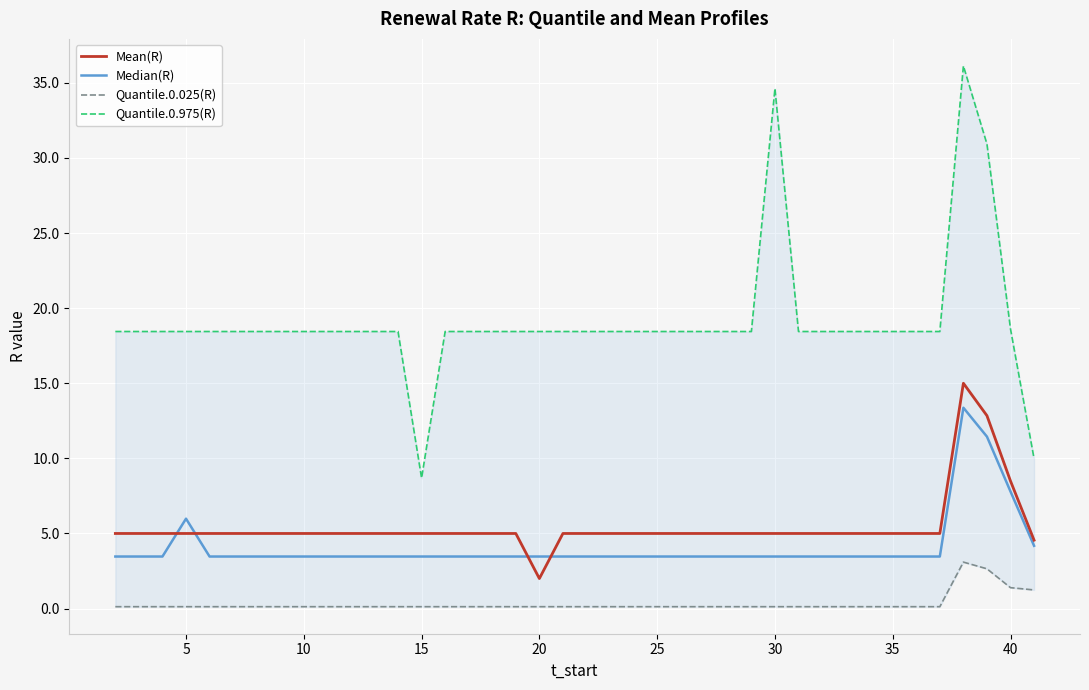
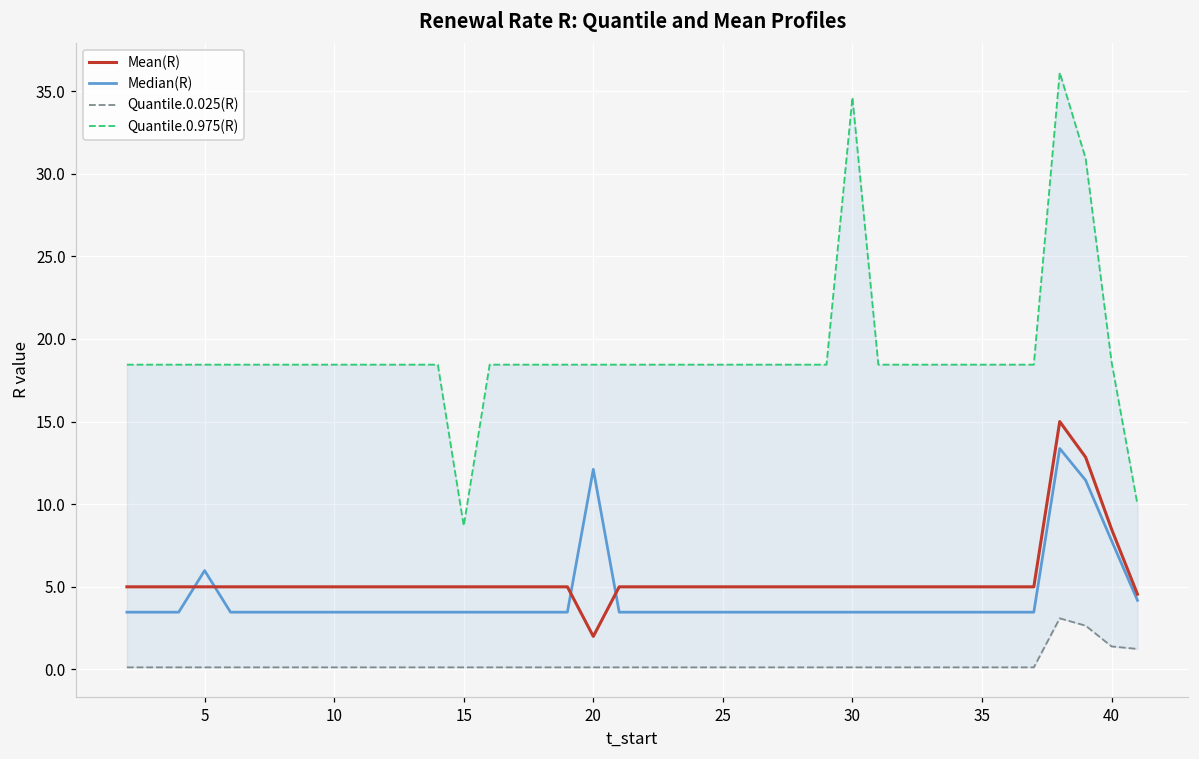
  {
    "Mean(R)": {
      "5": 5.0,
      "10": 5.0,
      "15": 5.0,
      "20": 2.0,
      "25": 5.0,
      "30": 5.0,
      "35": 5.0,
      "40": 8.5
    },
    "Median(R)": {
      "5": 6.0,
      "10": 3.5,
      "15": 3.5,
-     "20": 3.5,
+     "20": 12.1,
      "25": 3.5,
      "30": 3.5,
      "35": 3.5,
      "40": 7.8
    },
    "Quantile.0.025(R)": {
      "5": 0.1,
      "10": 0.1,
      "15": 0.1,
      "20": 0.1,
      "25": 0.1,
      "30": 0.1,
      "35": 0.1,
      "40": 1.4
    },
    "Quantile.0.975(R)": {
      "5": 18.4,
      "10": 18.4,
      "15": 8.7,
      "20": 18.4,
      "25": 18.4,
      "30": 34.6,
      "35": 18.4,
      "40": 18.6
    }
  }
